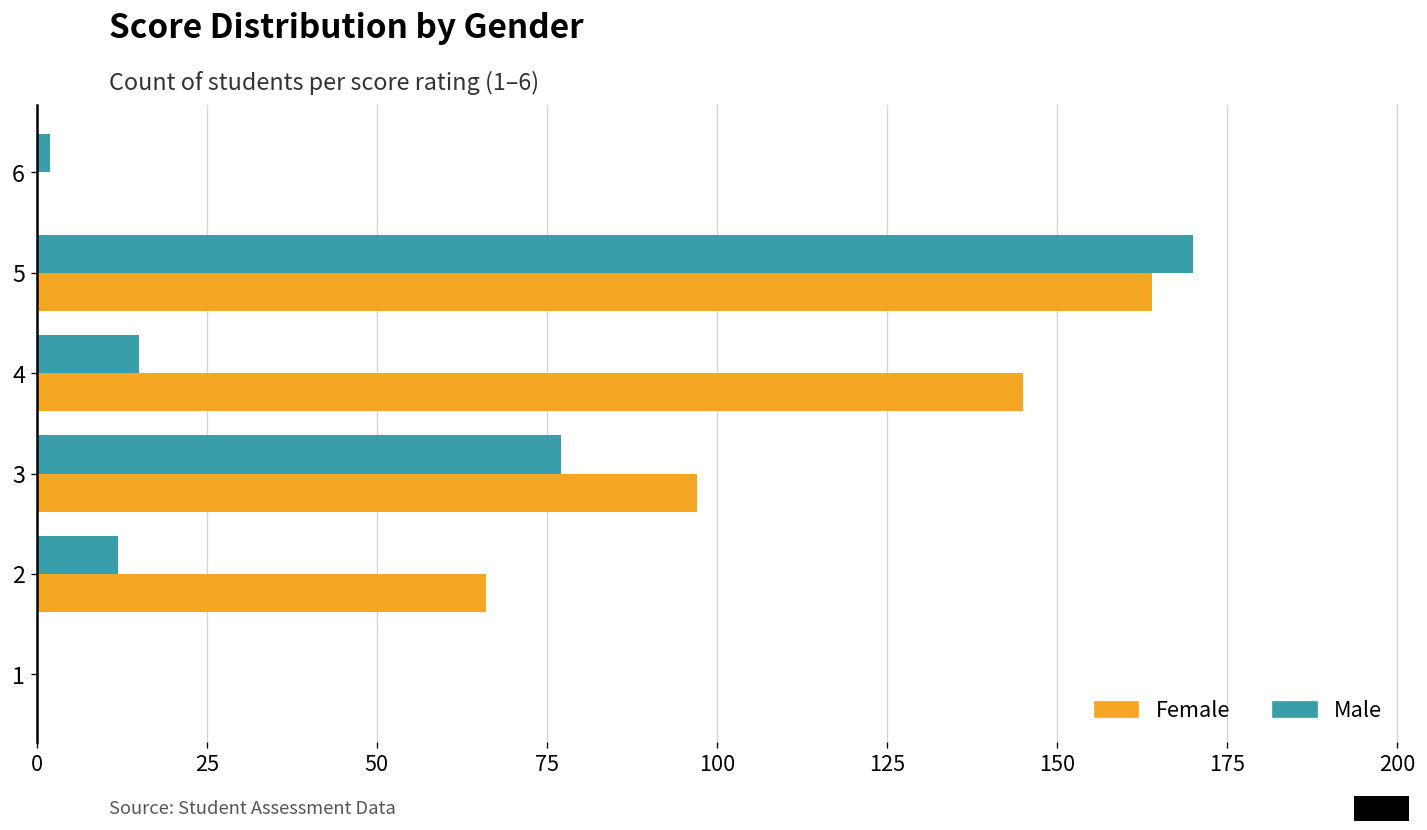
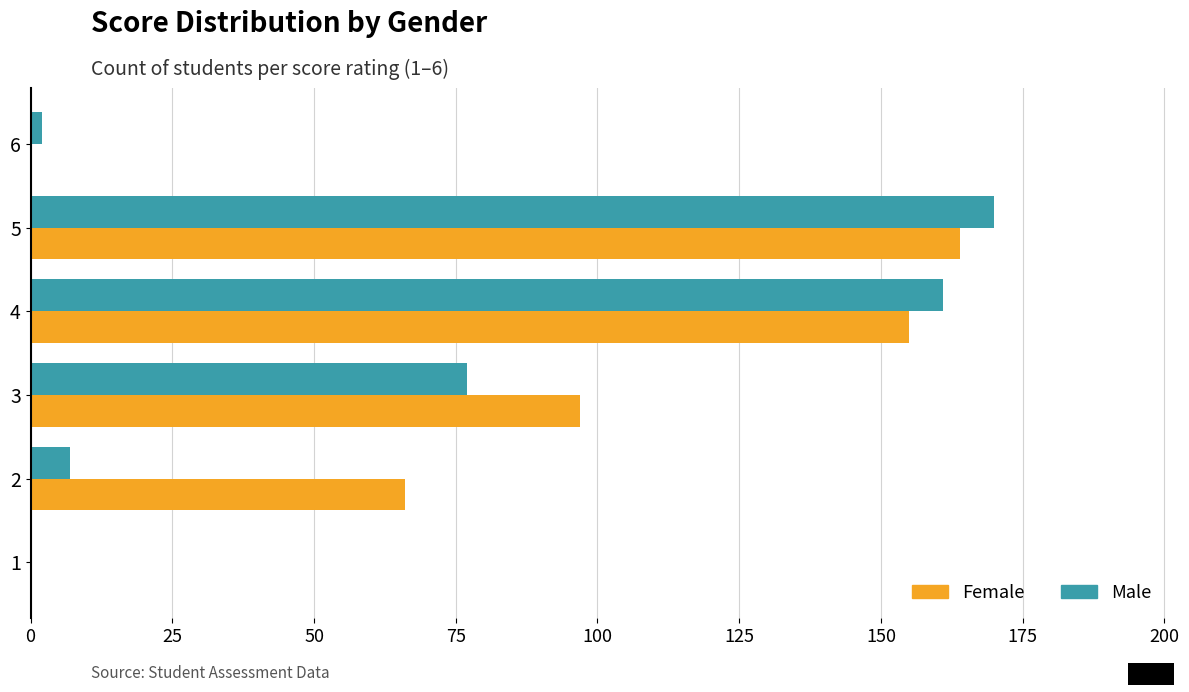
  {
    "Male": {
      "6": 2,
      "5": 170,
-     "4": 15,
+     "4": 161,
      "3": 77,
-     "2": 12,
+     "2": 7,
      "1": 0
    },
    "Female": {
      "6": 0,
      "5": 164,
-     "4": 145,
+     "4": 155,
      "3": 97,
      "2": 66,
      "1": 0
    }
  }
